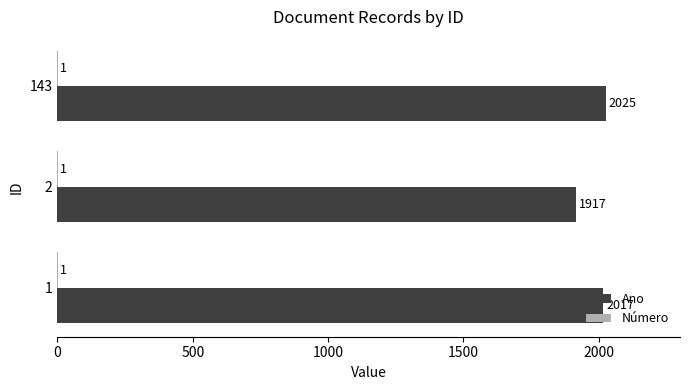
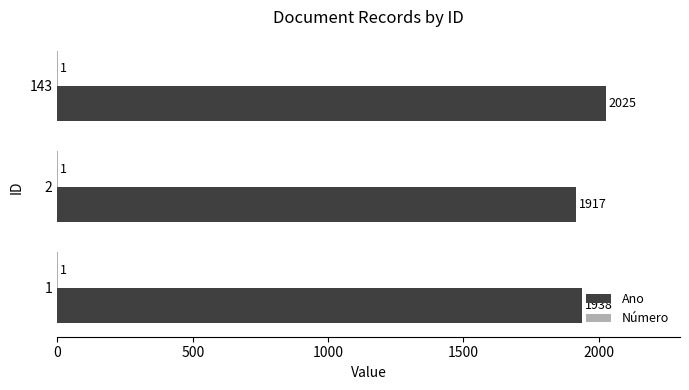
  {
    "Ano": {
      "143": 2025,
      "2": 1917,
-     "1": 2017
+     "1": 1938
    },
    "Número": {
      "143": 1,
      "2": 1,
      "1": 1
    }
  }
